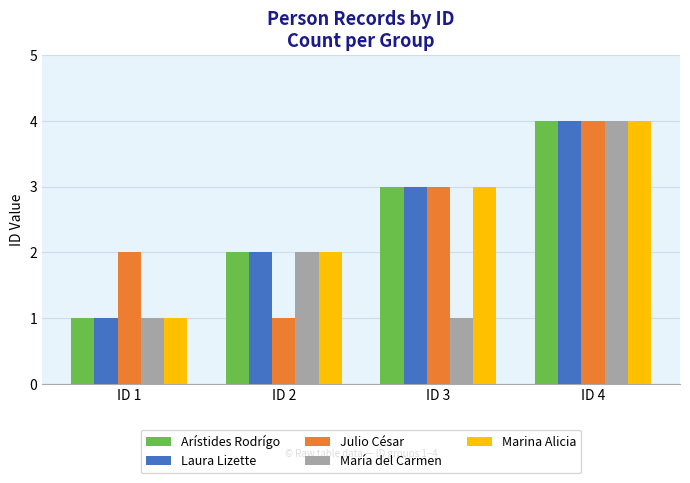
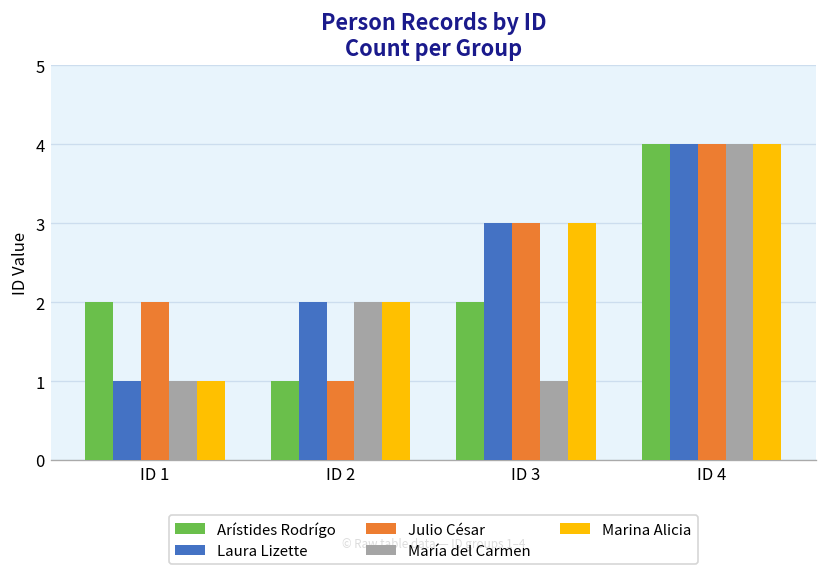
  {
    "Arístides Rodrígo": {
-     "ID 1": 1,
-     "ID 2": 2,
-     "ID 3": 3,
+     "ID 1": 2,
+     "ID 2": 1,
+     "ID 3": 2,
      "ID 4": 4
    },
    "Laura Lizette": {
      "ID 1": 1,
      "ID 2": 2,
      "ID 3": 3,
      "ID 4": 4
    },
    "Julio César": {
      "ID 1": 2,
      "ID 2": 1,
      "ID 3": 3,
      "ID 4": 4
    },
    "María del Carmen": {
      "ID 1": 1,
      "ID 2": 2,
      "ID 3": 1,
      "ID 4": 4
    },
    "Marina Alicia": {
      "ID 1": 1,
      "ID 2": 2,
      "ID 3": 3,
      "ID 4": 4
    }
  }
